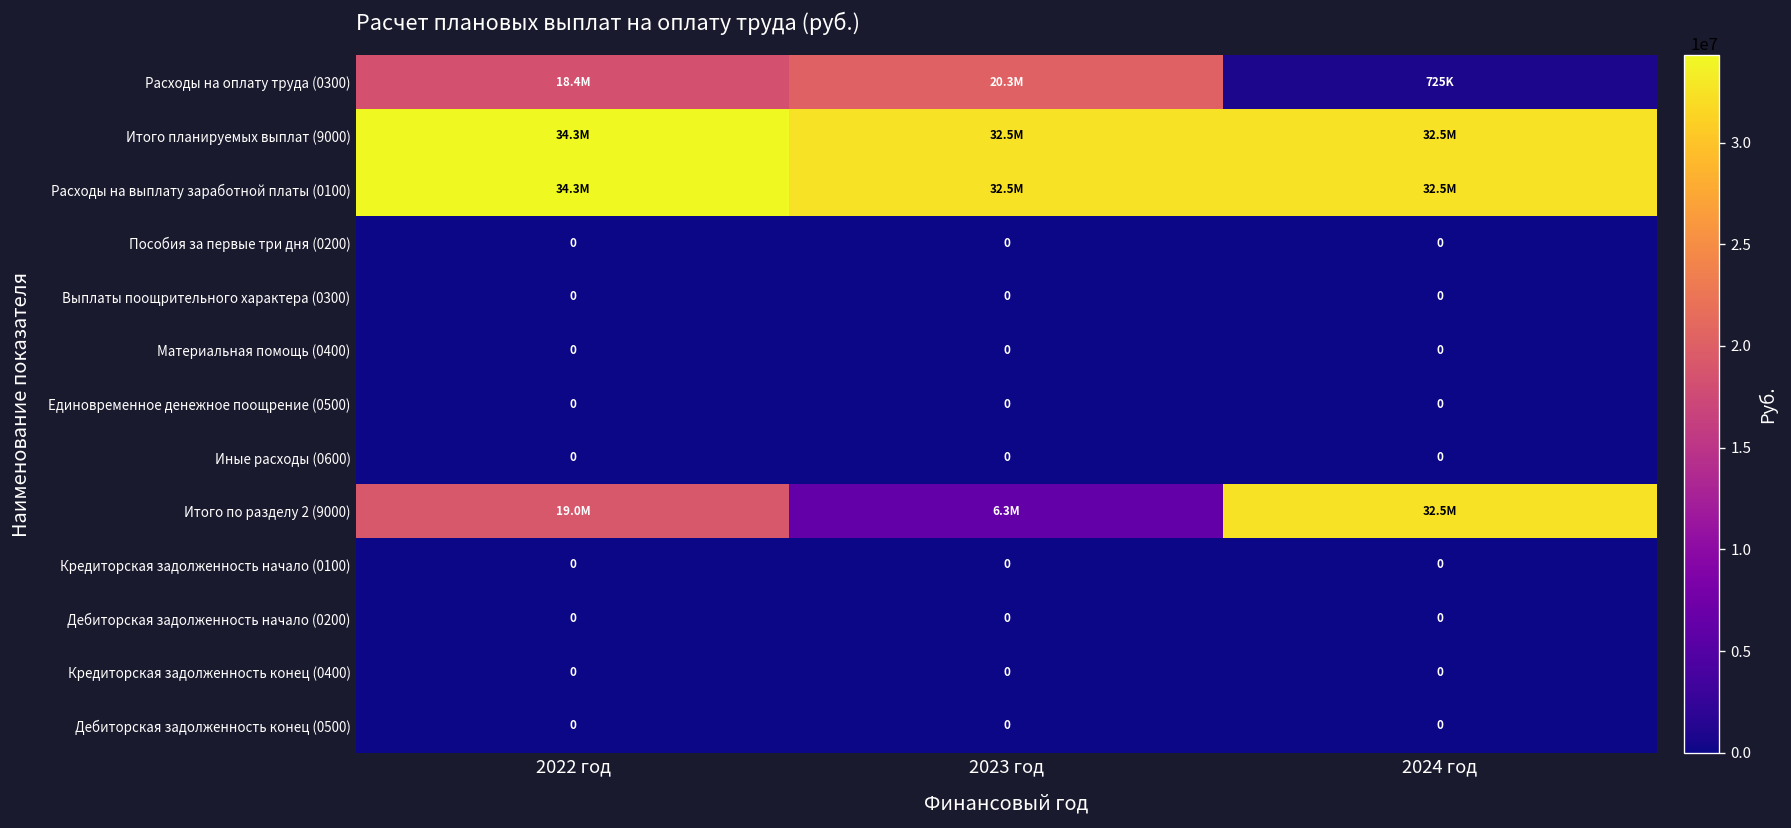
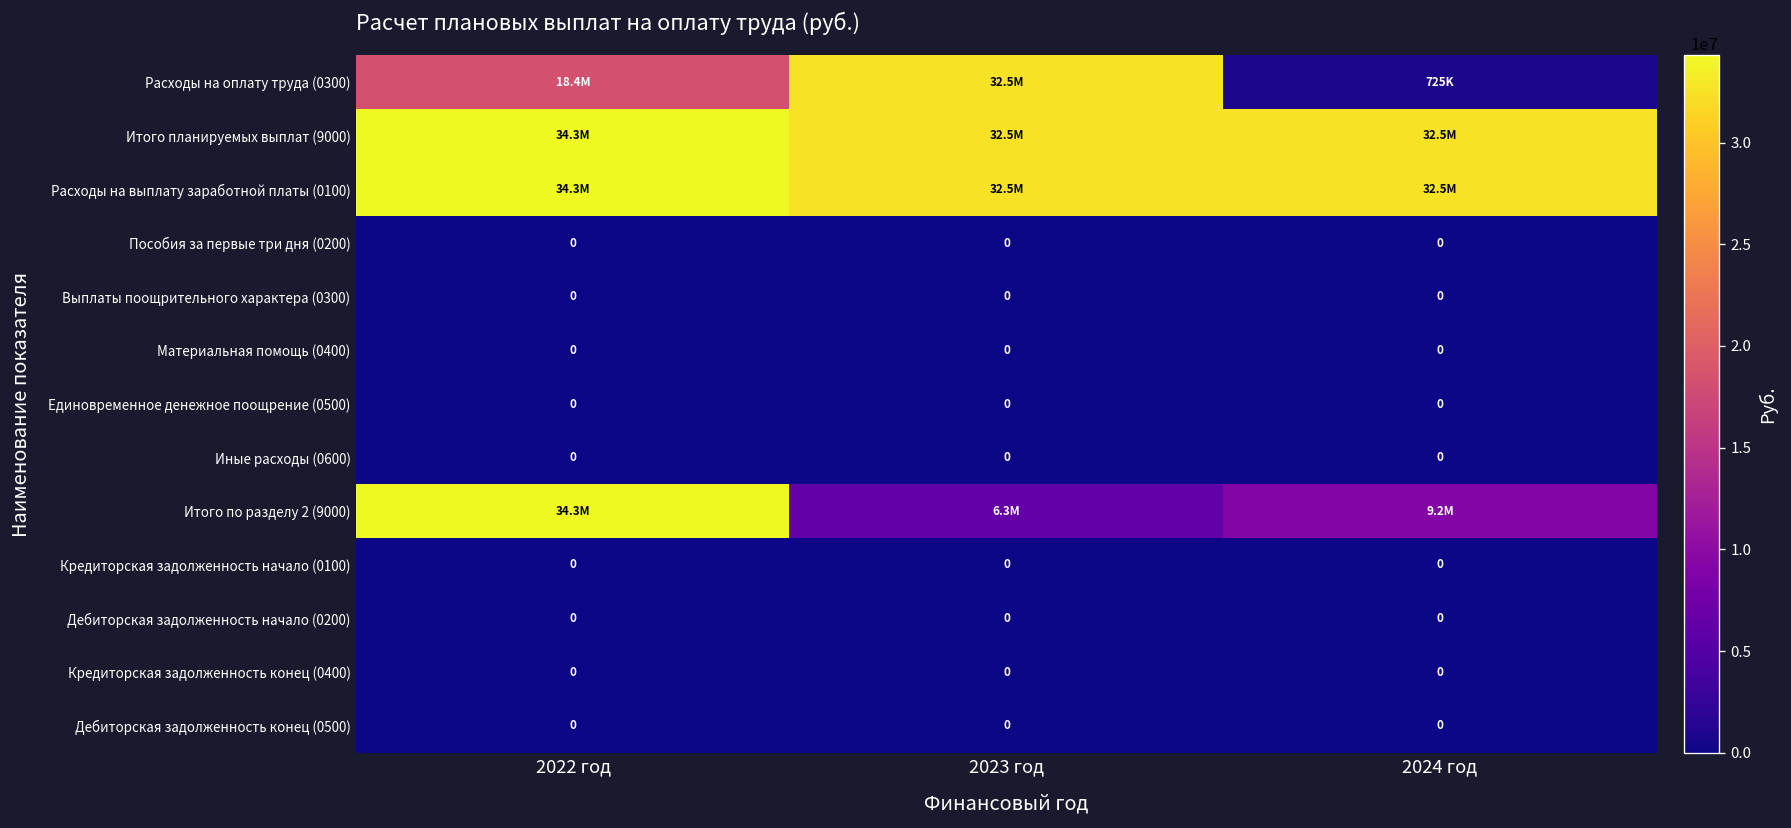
  {
    "Расходы на оплату труда (0300)": {
      "2022 год": "18.4M",
-     "2023 год": "20.3M",
+     "2023 год": "32.5M",
      "2024 год": "725K"
    },
    "Итого планируемых выплат (9000)": {
      "2022 год": "34.3M",
      "2023 год": "32.5M",
      "2024 год": "32.5M"
    },
    "Расходы на выплату заработной платы (0100)": {
      "2022 год": "34.3M",
      "2023 год": "32.5M",
      "2024 год": "32.5M"
    },
    "Пособия за первые три дня (0200)": {
      "2022 год": "0",
      "2023 год": "0",
      "2024 год": "0"
    },
    "Выплаты поощрительного характера (0300)": {
      "2022 год": "0",
      "2023 год": "0",
      "2024 год": "0"
    },
    "Материальная помощь (0400)": {
      "2022 год": "0",
      "2023 год": "0",
      "2024 год": "0"
    },
    "Единовременное денежное поощрение (0500)": {
      "2022 год": "0",
      "2023 год": "0",
      "2024 год": "0"
    },
    "Иные расходы (0600)": {
      "2022 год": "0",
      "2023 год": "0",
      "2024 год": "0"
    },
    "Итого по разделу 2 (9000)": {
-     "2022 год": "19.0M",
+     "2022 год": "34.3M",
      "2023 год": "6.3M",
-     "2024 год": "32.5M"
+     "2024 год": "9.2M"
    },
    "Кредиторская задолженность начало (0100)": {
      "2022 год": "0",
      "2023 год": "0",
      "2024 год": "0"
    },
    "Дебиторская задолженность начало (0200)": {
      "2022 год": "0",
      "2023 год": "0",
      "2024 год": "0"
    },
    "Кредиторская задолженность конец (0400)": {
      "2022 год": "0",
      "2023 год": "0",
      "2024 год": "0"
    },
    "Дебиторская задолженность конец (0500)": {
      "2022 год": "0",
      "2023 год": "0",
      "2024 год": "0"
    }
  }
